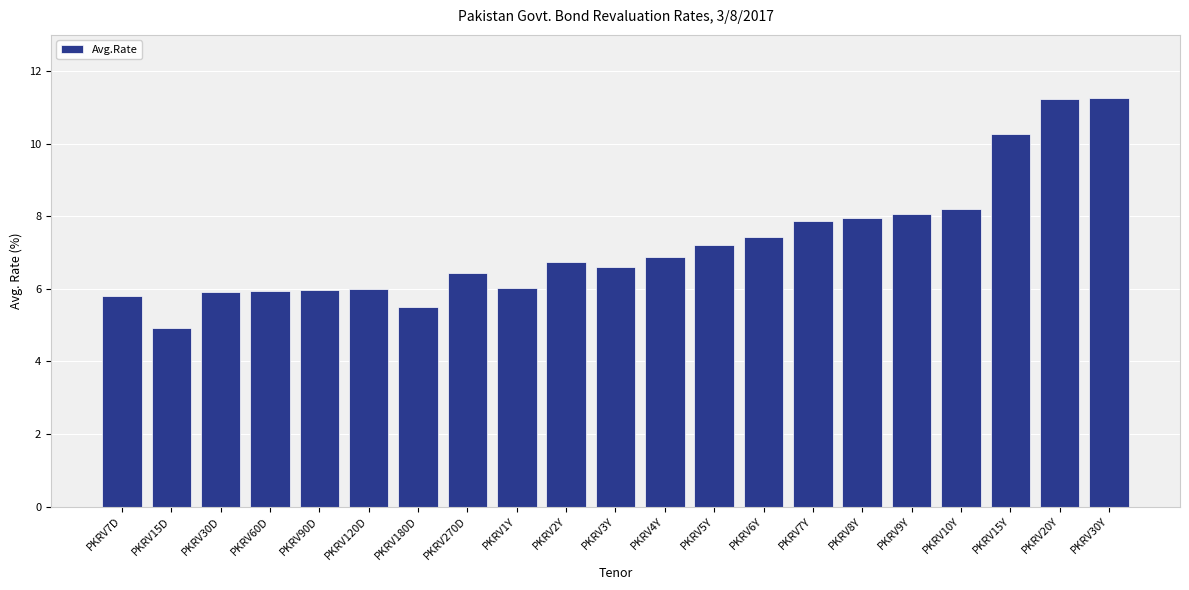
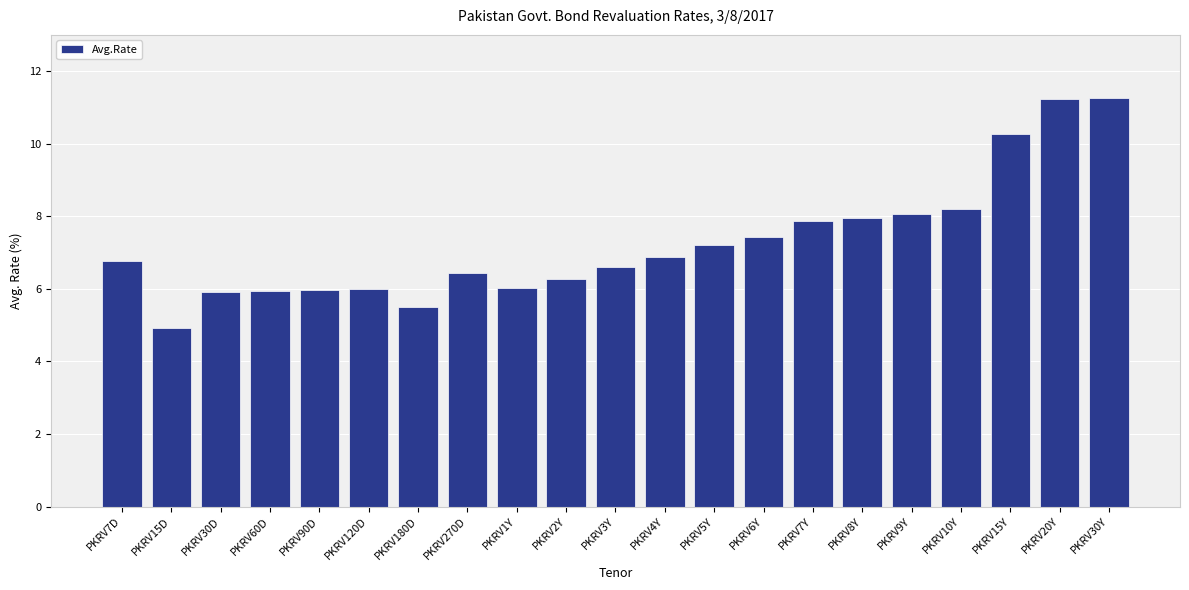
  {
-   "PKRV7D": 5.8,
+   "PKRV7D": 6.8,
    "PKRV15D": 4.9,
    "PKRV30D": 5.9,
    "PKRV60D": 6.0,
    "PKRV90D": 6.0,
    "PKRV120D": 6.0,
    "PKRV180D": 5.5,
    "PKRV270D": 6.5,
    "PKRV1Y": 6.0,
-   "PKRV2Y": 6.8,
+   "PKRV2Y": 6.3,
    "PKRV3Y": 6.6,
    "PKRV4Y": 6.9,
    "PKRV5Y": 7.2,
    "PKRV6Y": 7.4,
    "PKRV7Y": 7.9,
    "PKRV8Y": 8.0,
    "PKRV9Y": 8.1,
    "PKRV10Y": 8.2,
    "PKRV15Y": 10.3,
    "PKRV20Y": 11.2,
    "PKRV30Y": 11.3
  }
